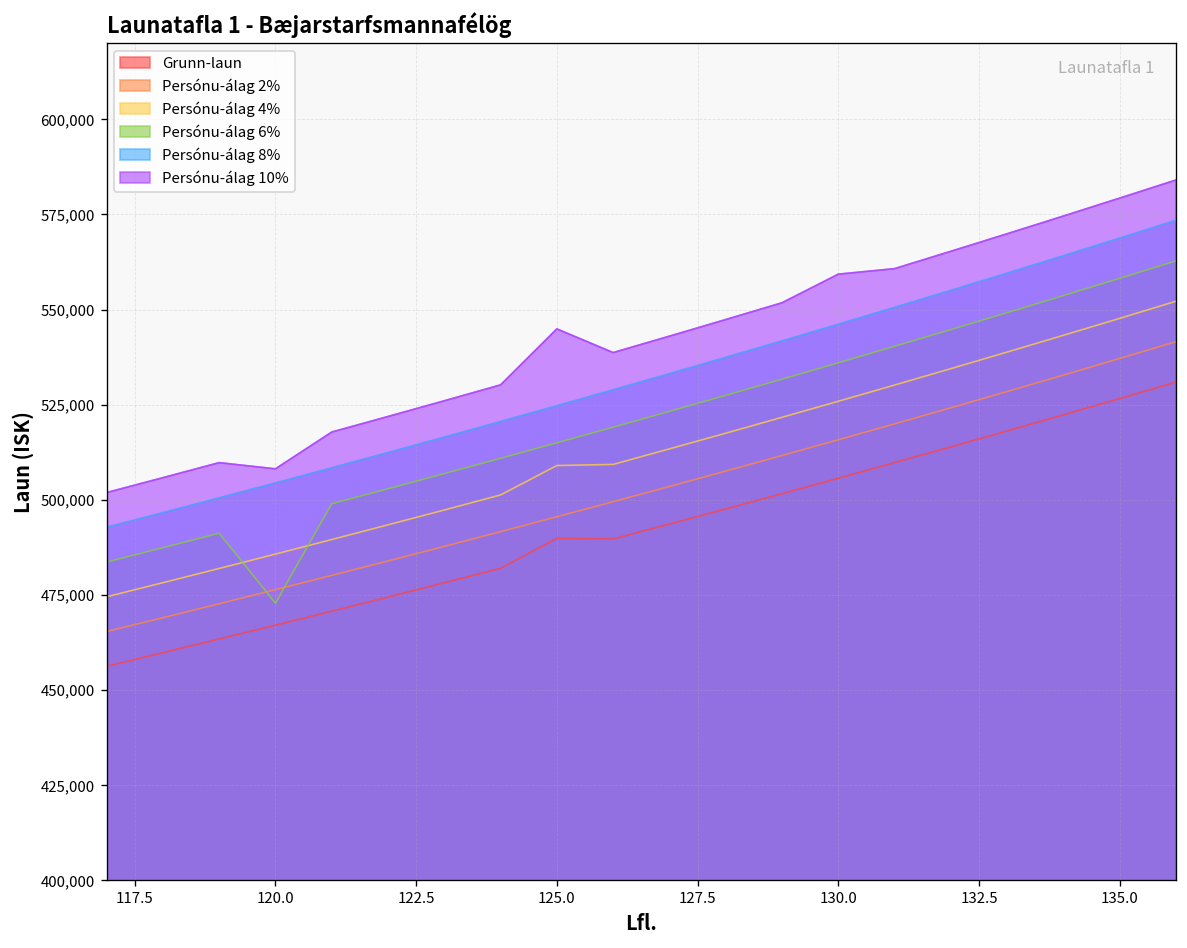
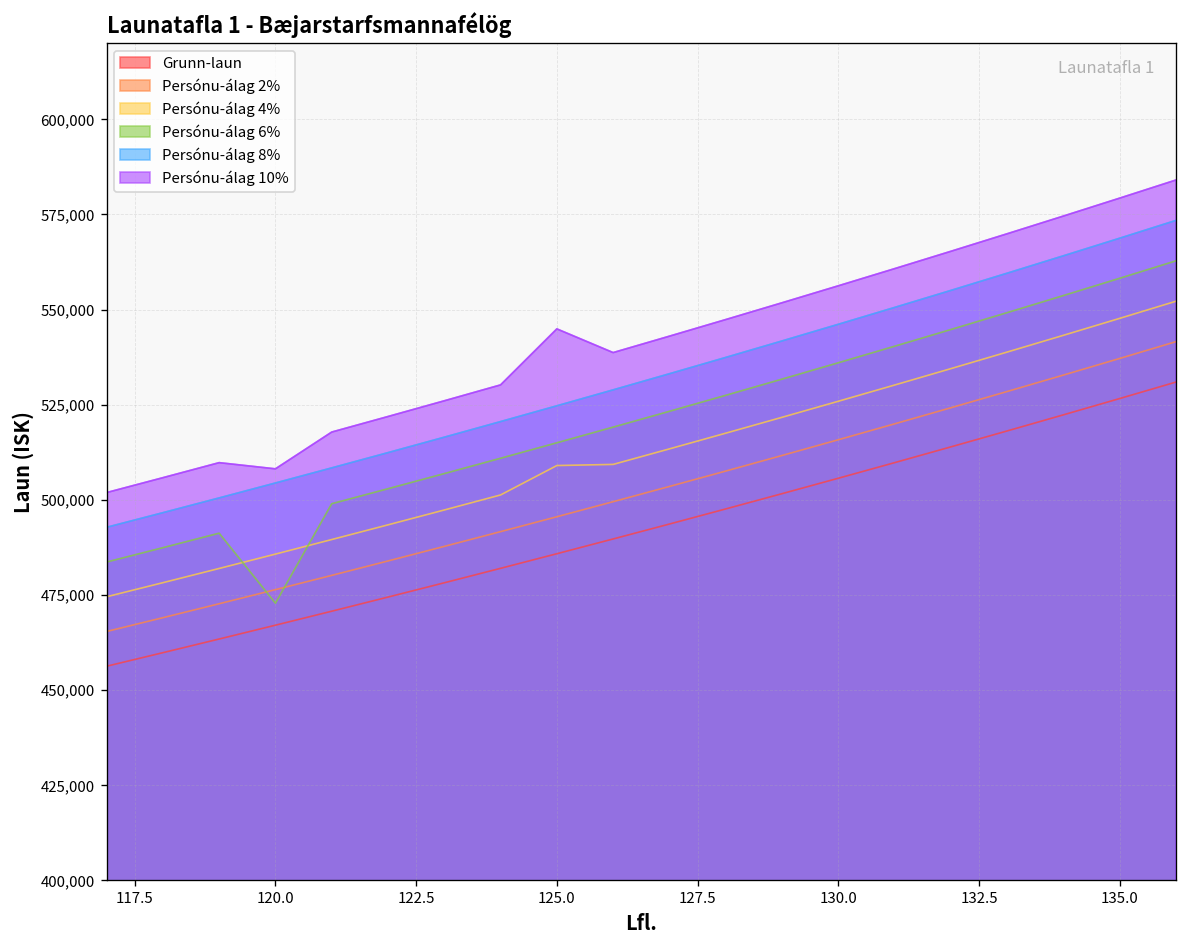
  {
    "Grunn-laun": {
      "120.0": "467,000",
-     "125.0": "490,000",
+     "125.0": "486,000",
      "130.0": "506,000",
      "135.0": "527,000"
    },
    "Persónu-álag 2%": {
      "120.0": "476,000",
      "125.0": "496,000",
      "130.0": "516,000",
      "135.0": "537,000"
    },
    "Persónu-álag 4%": {
      "120.0": "486,000",
      "125.0": "509,000",
      "130.0": "526,000",
      "135.0": "548,000"
    },
    "Persónu-álag 6%": {
      "120.0": "473,000",
      "125.0": "515,000",
      "130.0": "536,000",
      "135.0": "558,000"
    },
    "Persónu-álag 8%": {
      "120.0": "504,000",
      "125.0": "525,000",
      "130.0": "546,000",
      "135.0": "569,000"
    },
    "Persónu-álag 10%": {
      "120.0": "508,000",
      "125.0": "545,000",
-     "130.0": "559,000",
+     "130.0": "556,000",
      "135.0": "579,000"
    }
  }
